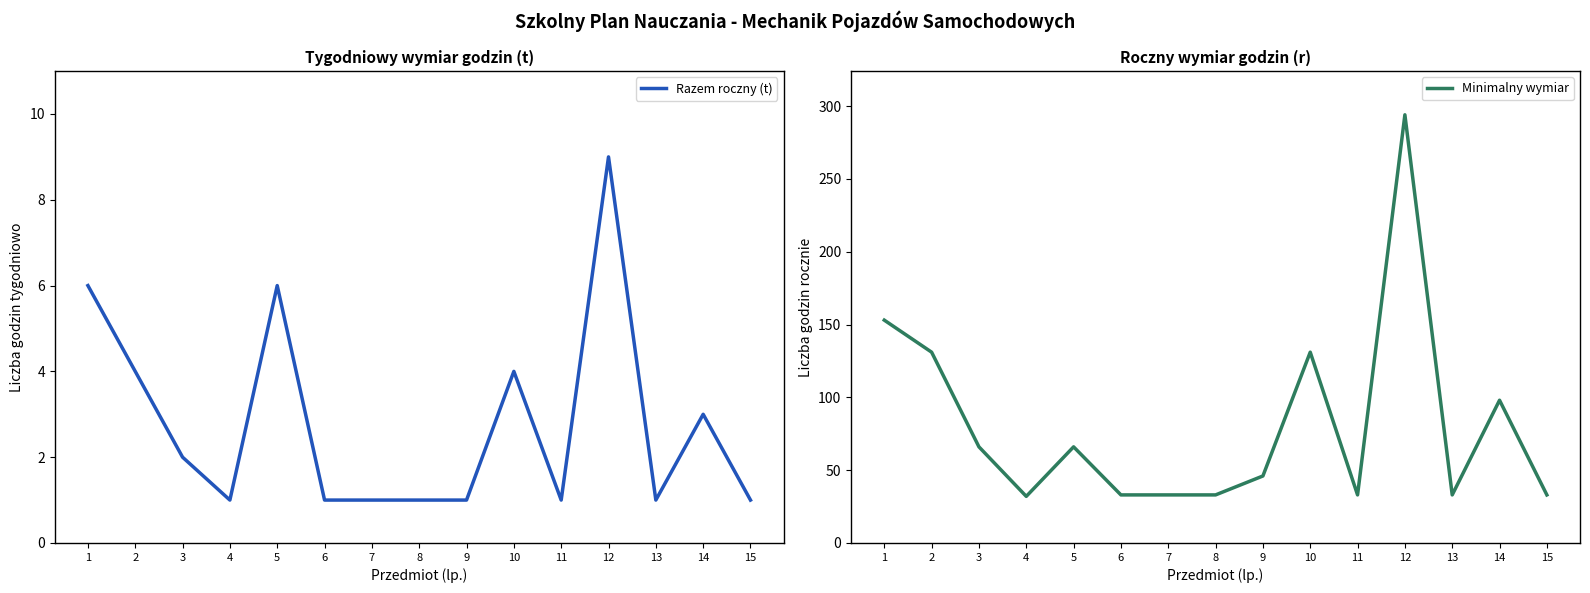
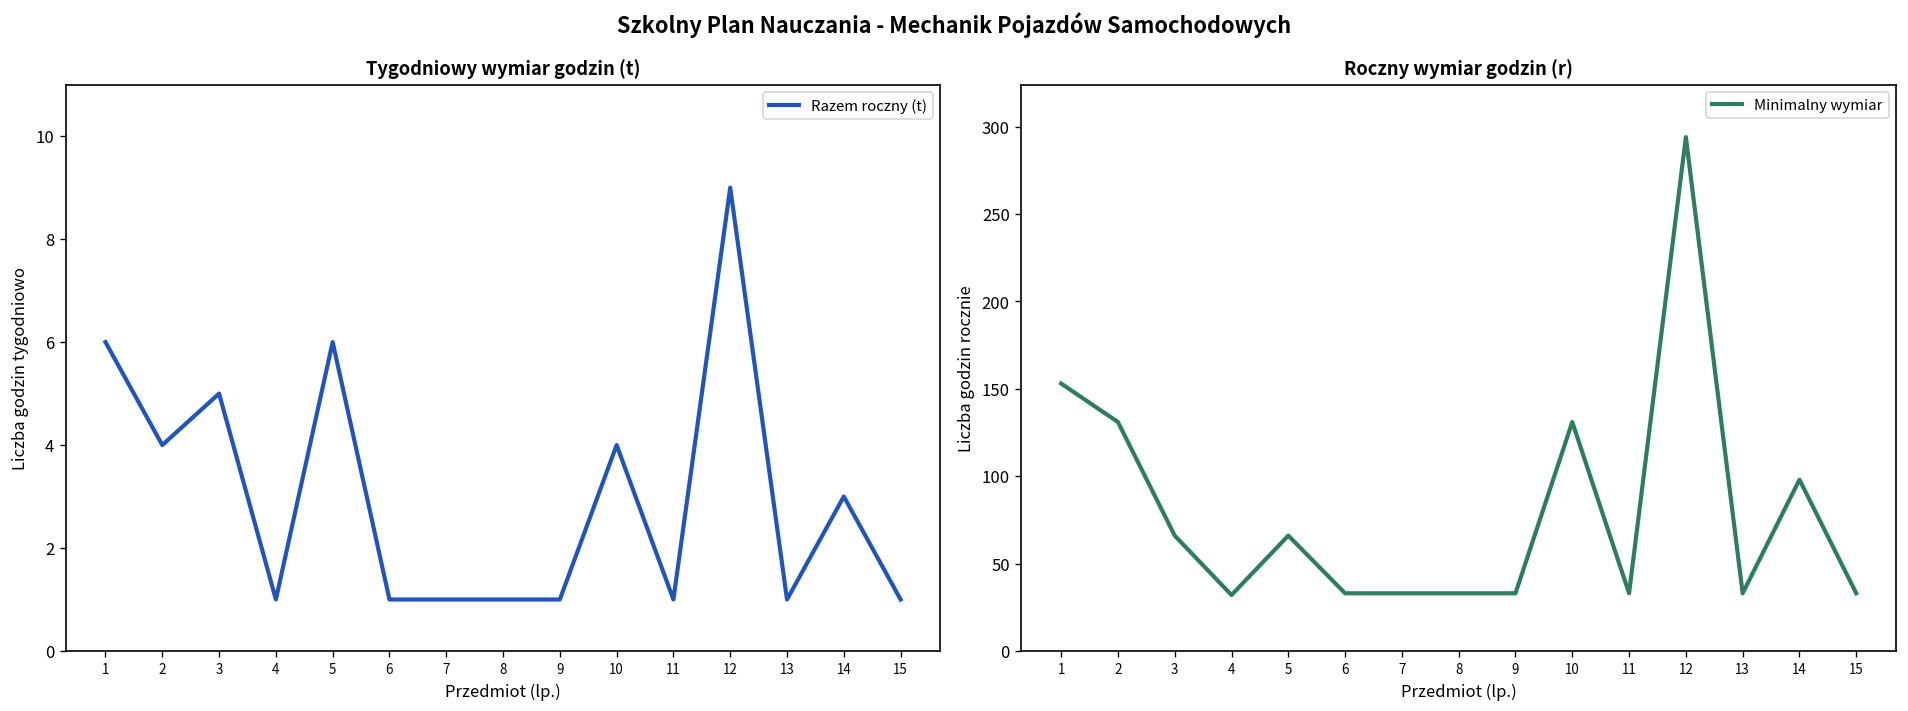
  {
    "Tygodniowy wymiar godzin (t)": {
      "1": 6,
      "2": 4,
-     "3": 2,
+     "3": 5,
      "4": 1,
      "5": 6,
      "6": 1,
      "7": 1,
      "8": 1,
      "9": 1,
      "10": 4,
      "11": 1,
      "12": 9,
      "13": 1,
      "14": 3,
      "15": 1
    },
    "Roczny wymiar godzin (r)": {
      "1": 153,
      "2": 131,
      "3": 66,
      "4": 32,
      "5": 66,
      "6": 33,
      "7": 33,
      "8": 33,
-     "9": 46,
+     "9": 33,
      "10": 131,
      "11": 33,
      "12": 294,
      "13": 33,
      "14": 98,
      "15": 33
    }
  }
